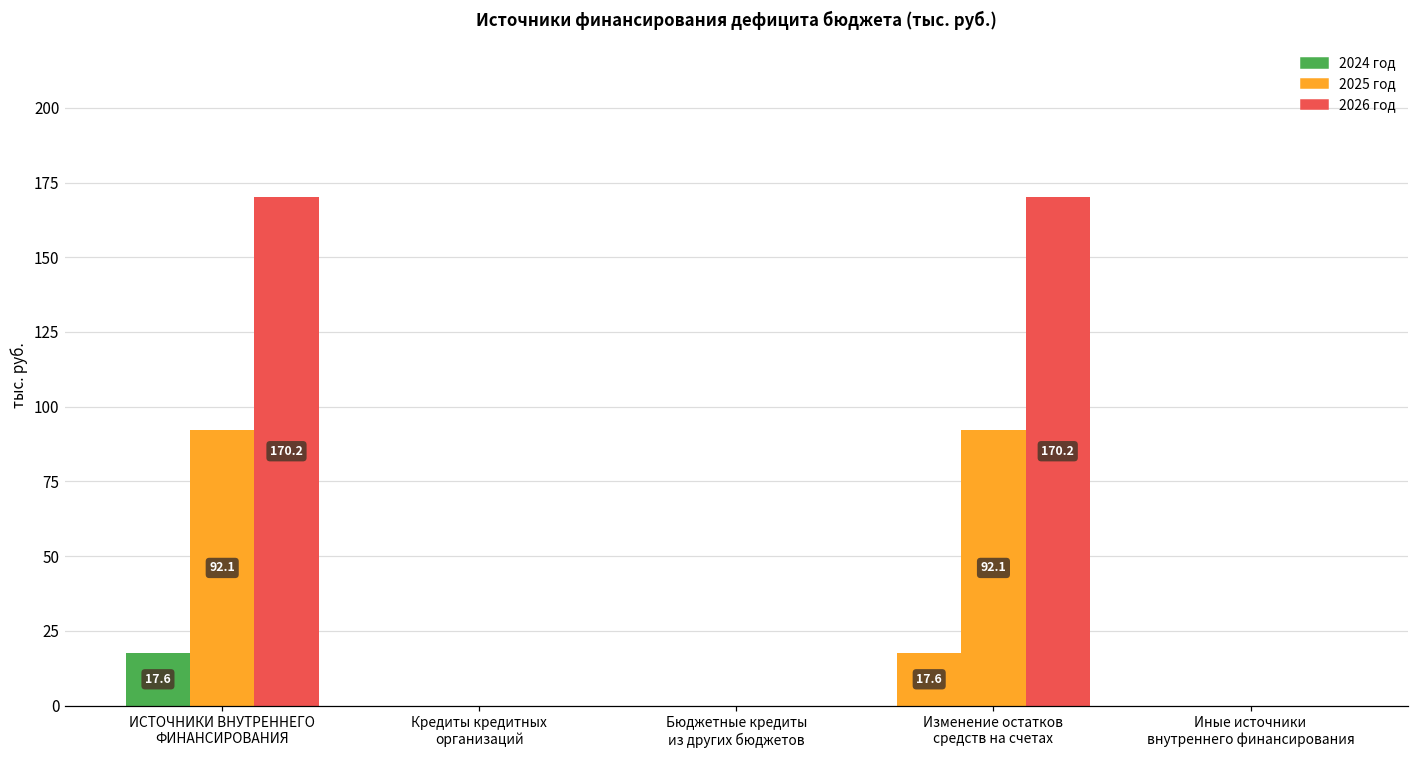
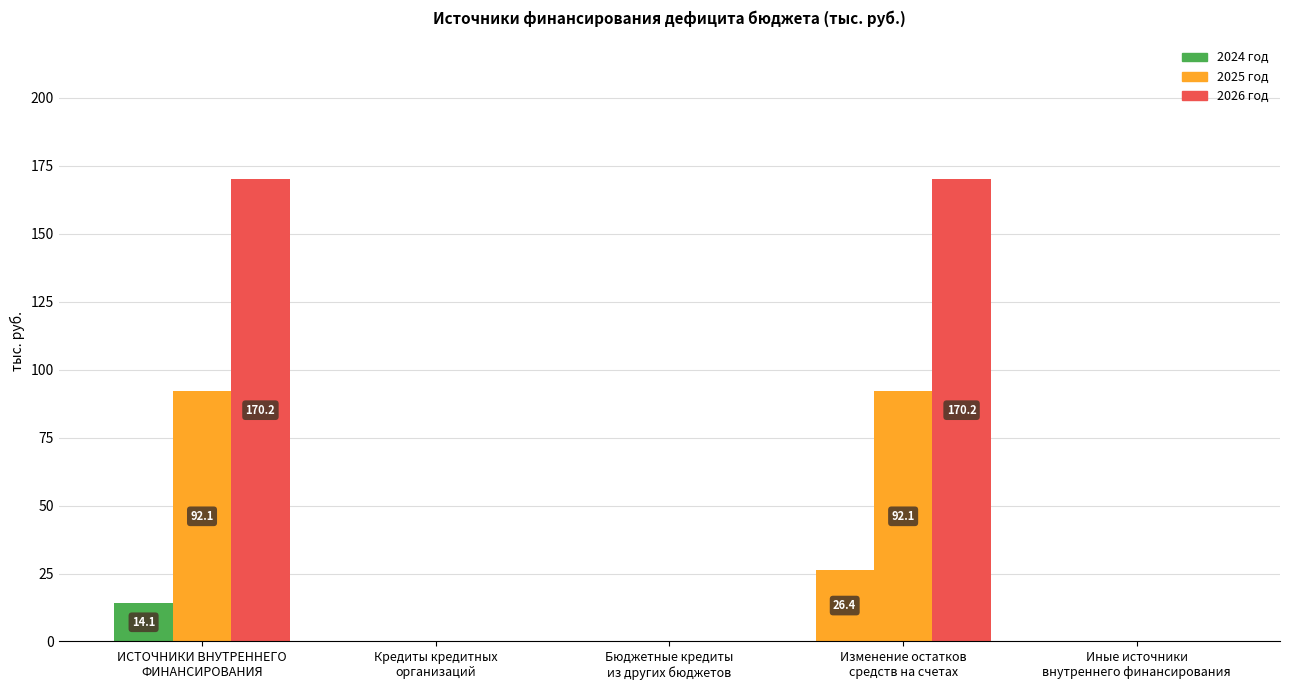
  {
    "2024 год": {
-     "ИСТОЧНИКИ ВНУТРЕННЕГО ФИНАНСИРОВАНИЯ": 17.6,
-     "Изменение остатков средств на счетах": 17.6
+     "ИСТОЧНИКИ ВНУТРЕННЕГО ФИНАНСИРОВАНИЯ": 14.1,
+     "Изменение остатков средств на счетах": 26.4
    },
    "2025 год": {
      "Кредиты кредитных организаций": 0,
      "Бюджетные кредиты из других бюджетов": 0,
      "Иные источники внутреннего финансирования": 0
    },
    "2026 год": {
      "Кредиты кредитных организаций": 0,
      "Бюджетные кредиты из других бюджетов": 0,
      "Иные источники внутреннего финансирования": 0
    }
  }
